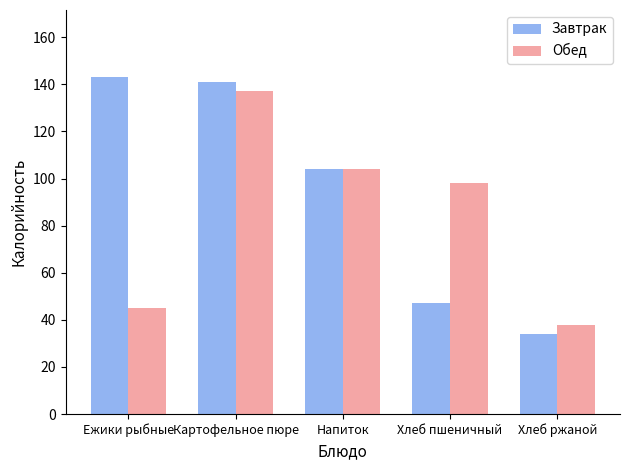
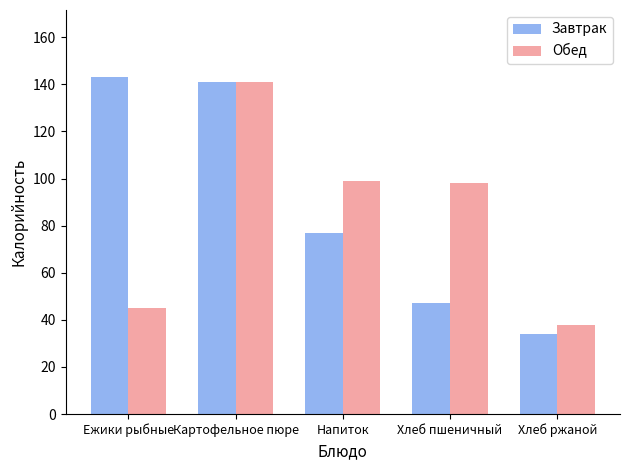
  {
    "Завтрак": {
      "Ежики рыбные": 143,
      "Картофельное пюре": 141,
-     "Напиток": 104,
+     "Напиток": 77,
      "Хлеб пшеничный": 47,
      "Хлеб ржаной": 34
    },
    "Обед": {
      "Ежики рыбные": 45,
-     "Картофельное пюре": 137,
-     "Напиток": 104,
+     "Картофельное пюре": 141,
+     "Напиток": 99,
      "Хлеб пшеничный": 98,
      "Хлеб ржаной": 38
    }
  }
